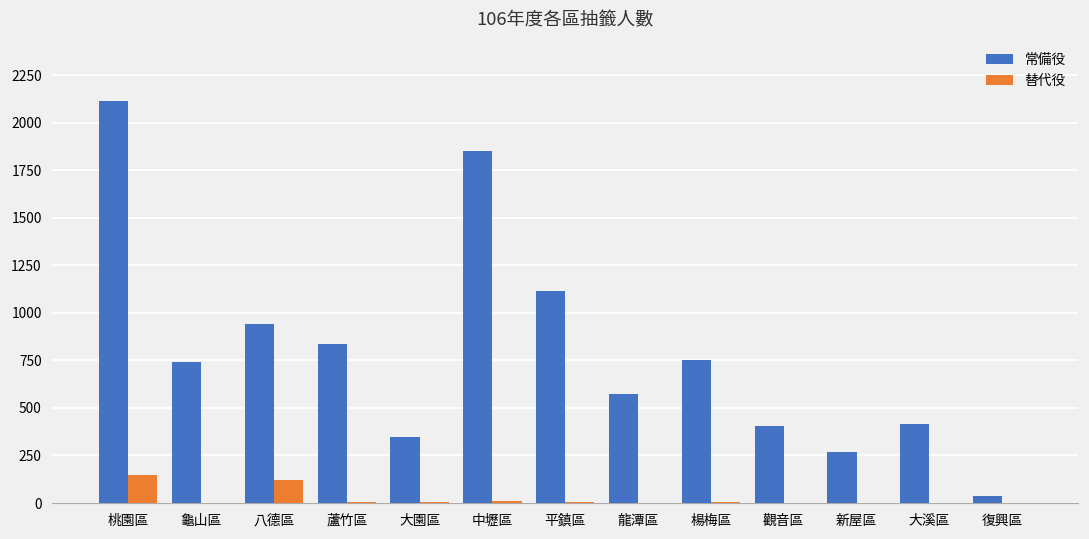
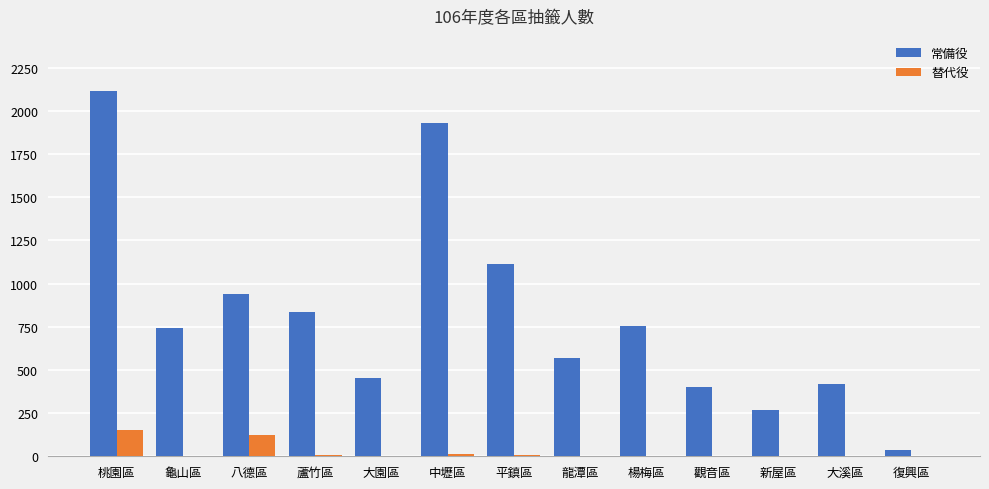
  {
    "常備役": {
      "桃園區": 2120,
      "龜山區": 740,
      "八德區": 940,
      "蘆竹區": 840,
-     "大園區": 350,
-     "中壢區": 1850,
+     "大園區": 450,
+     "中壢區": 1930,
      "平鎮區": 1110,
      "龍潭區": 570,
      "楊梅區": 750,
      "觀音區": 400,
      "新屋區": 270,
      "大溪區": 420,
      "復興區": 40
    },
    "替代役": {
      "桃園區": 150,
      "八德區": 120,
      "新屋區": 0,
      "大溪區": 0,
      "復興區": 0
    }
  }
